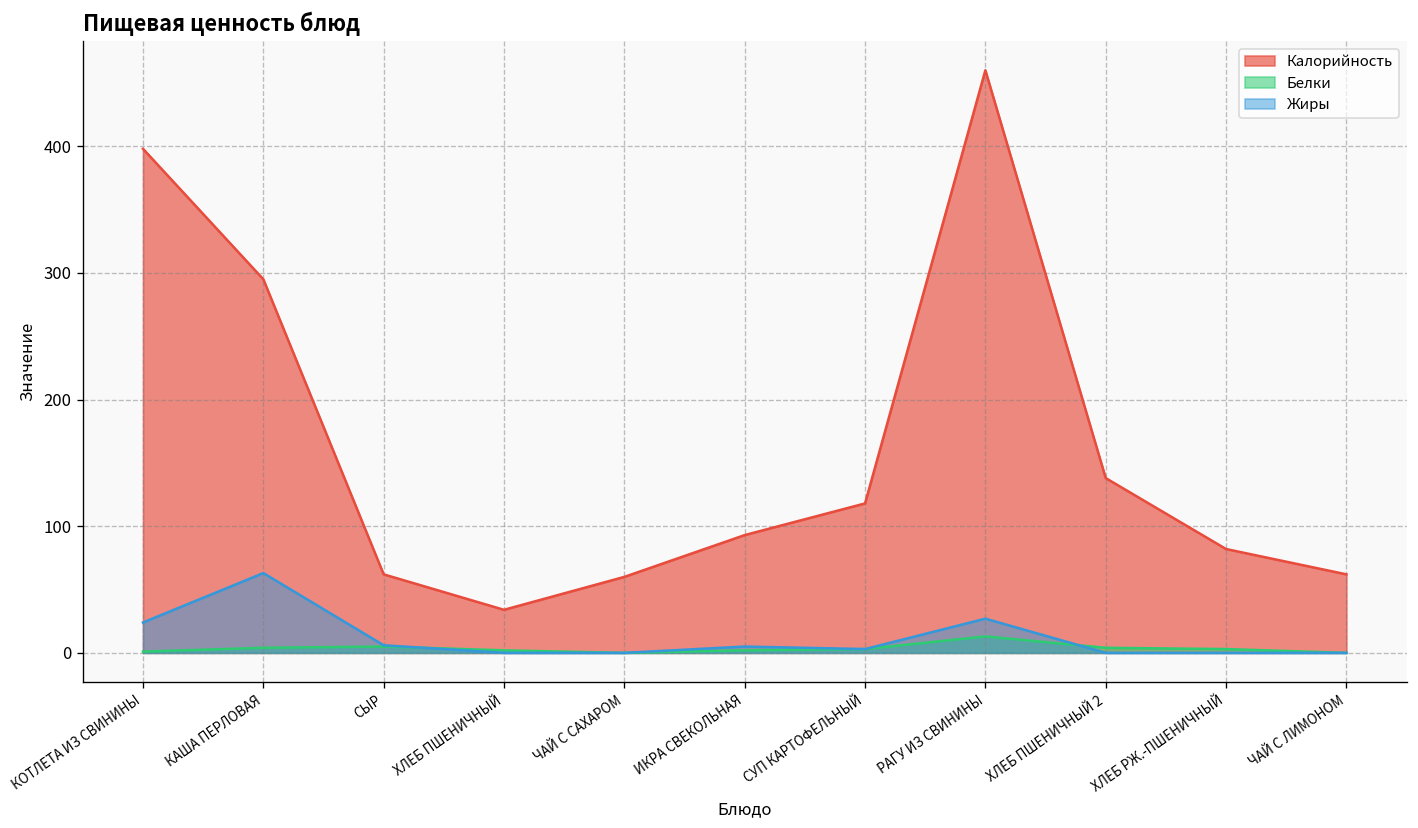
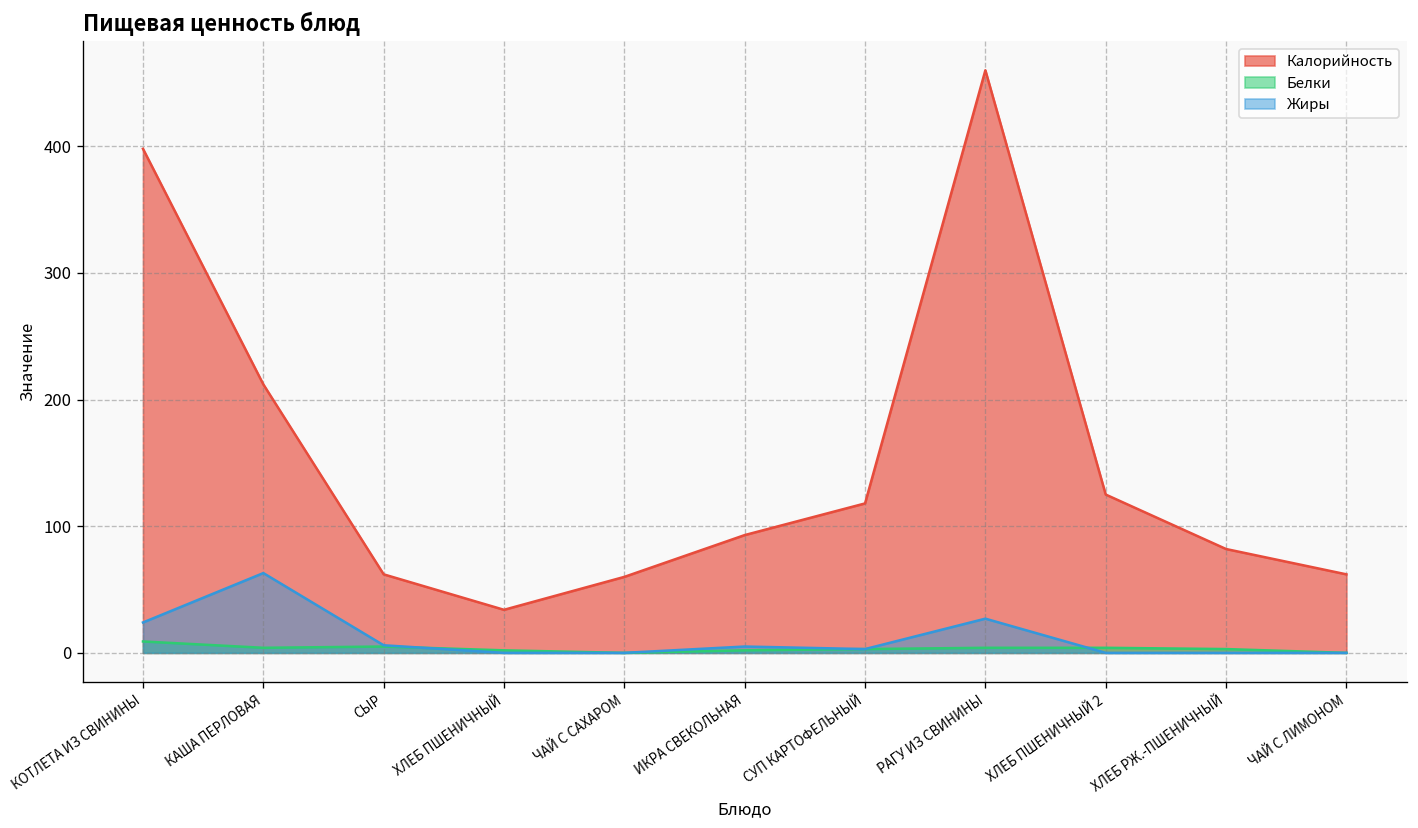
  {
    "Калорийность": {
      "КОТЛЕТА ИЗ СВИНИНЫ": 398,
-     "КАША ПЕРЛОВАЯ": 295,
+     "КАША ПЕРЛОВАЯ": 212,
      "СЫР": 62,
      "ХЛЕБ ПШЕНИЧНЫЙ": 34,
      "ЧАЙ С САХАРОМ": 60,
      "ИКРА СВЕКОЛЬНАЯ": 93,
      "СУП КАРТОФЕЛЬНЫЙ": 118,
      "РАГУ ИЗ СВИНИНЫ": 460,
-     "ХЛЕБ ПШЕНИЧНЫЙ 2": 138,
+     "ХЛЕБ ПШЕНИЧНЫЙ 2": 125,
      "ХЛЕБ РЖ.-ПШЕНИЧНЫЙ": 82,
      "ЧАЙ С ЛИМОНОМ": 62
    },
    "Белки": {
-     "КОТЛЕТА ИЗ СВИНИНЫ": 1,
+     "КОТЛЕТА ИЗ СВИНИНЫ": 9,
      "КАША ПЕРЛОВАЯ": 4,
      "ИКРА СВЕКОЛЬНАЯ": 2,
-     "РАГУ ИЗ СВИНИНЫ": 13,
+     "РАГУ ИЗ СВИНИНЫ": 4,
      "ХЛЕБ ПШЕНИЧНЫЙ 2": 4,
      "ХЛЕБ РЖ.-ПШЕНИЧНЫЙ": 3
    },
    "Жиры": {
      "КОТЛЕТА ИЗ СВИНИНЫ": 24,
      "КАША ПЕРЛОВАЯ": 63,
      "ИКРА СВЕКОЛЬНАЯ": 5,
      "РАГУ ИЗ СВИНИНЫ": 27,
      "ХЛЕБ ПШЕНИЧНЫЙ 2": 0,
      "ХЛЕБ РЖ.-ПШЕНИЧНЫЙ": 0
    }
  }
